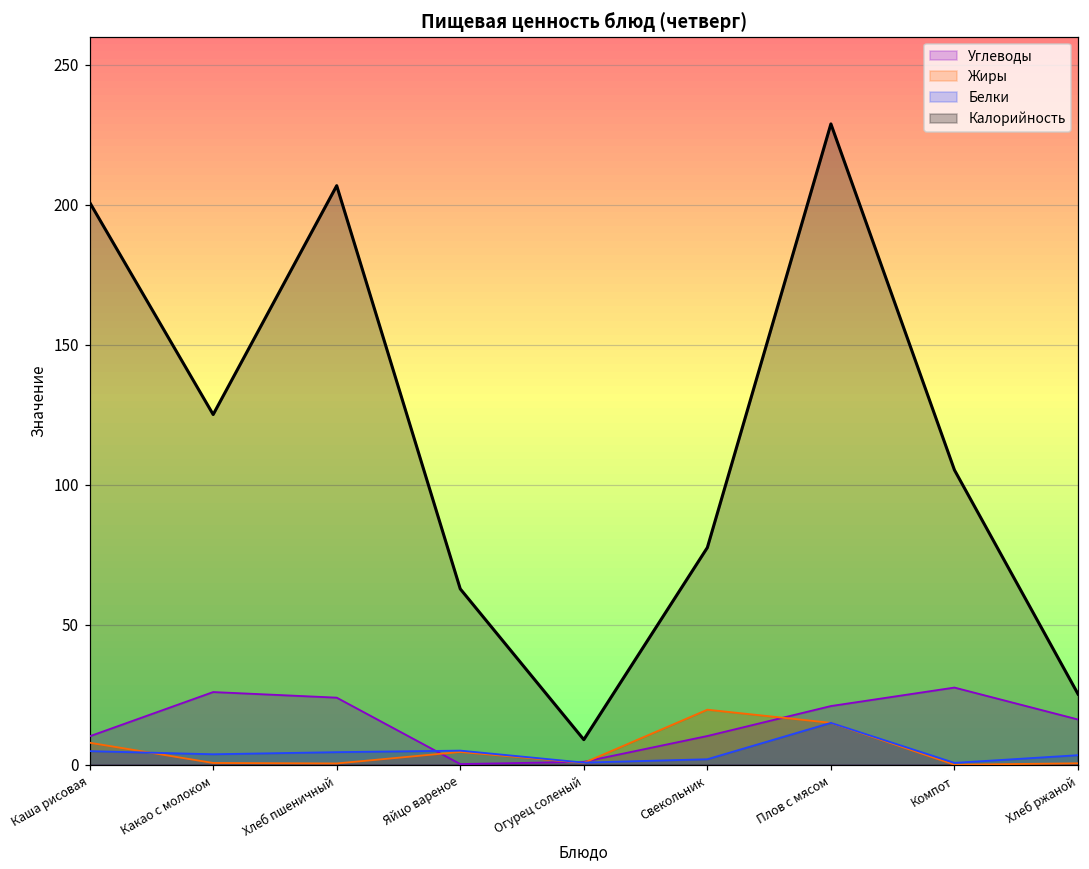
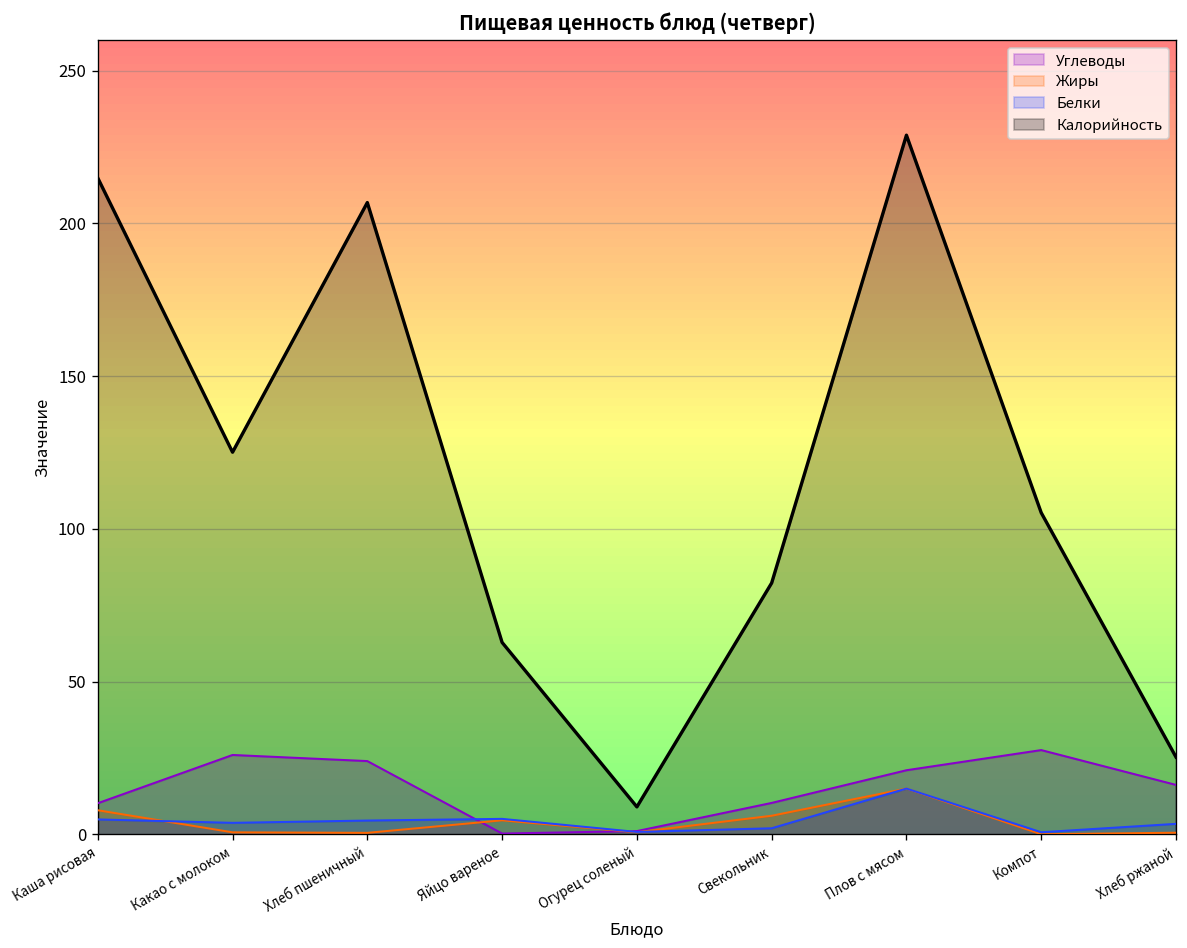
  {
    "Жиры": {
      "Каша рисовая": 8,
      "Какао с молоком": 1,
      "Хлеб пшеничный": 1,
-     "Свекольник": 20,
+     "Свекольник": 6,
      "Хлеб ржаной": 1
    },
    "Калорийность": {
-     "Каша рисовая": 201,
+     "Каша рисовая": 215,
      "Какао с молоком": 125,
      "Хлеб пшеничный": 207,
      "Яйцо вареное": 63,
      "Огурец соленый": 9,
-     "Свекольник": 78,
+     "Свекольник": 82,
      "Плов с мясом": 229,
      "Компот": 105,
      "Хлеб ржаной": 25
    }
  }
